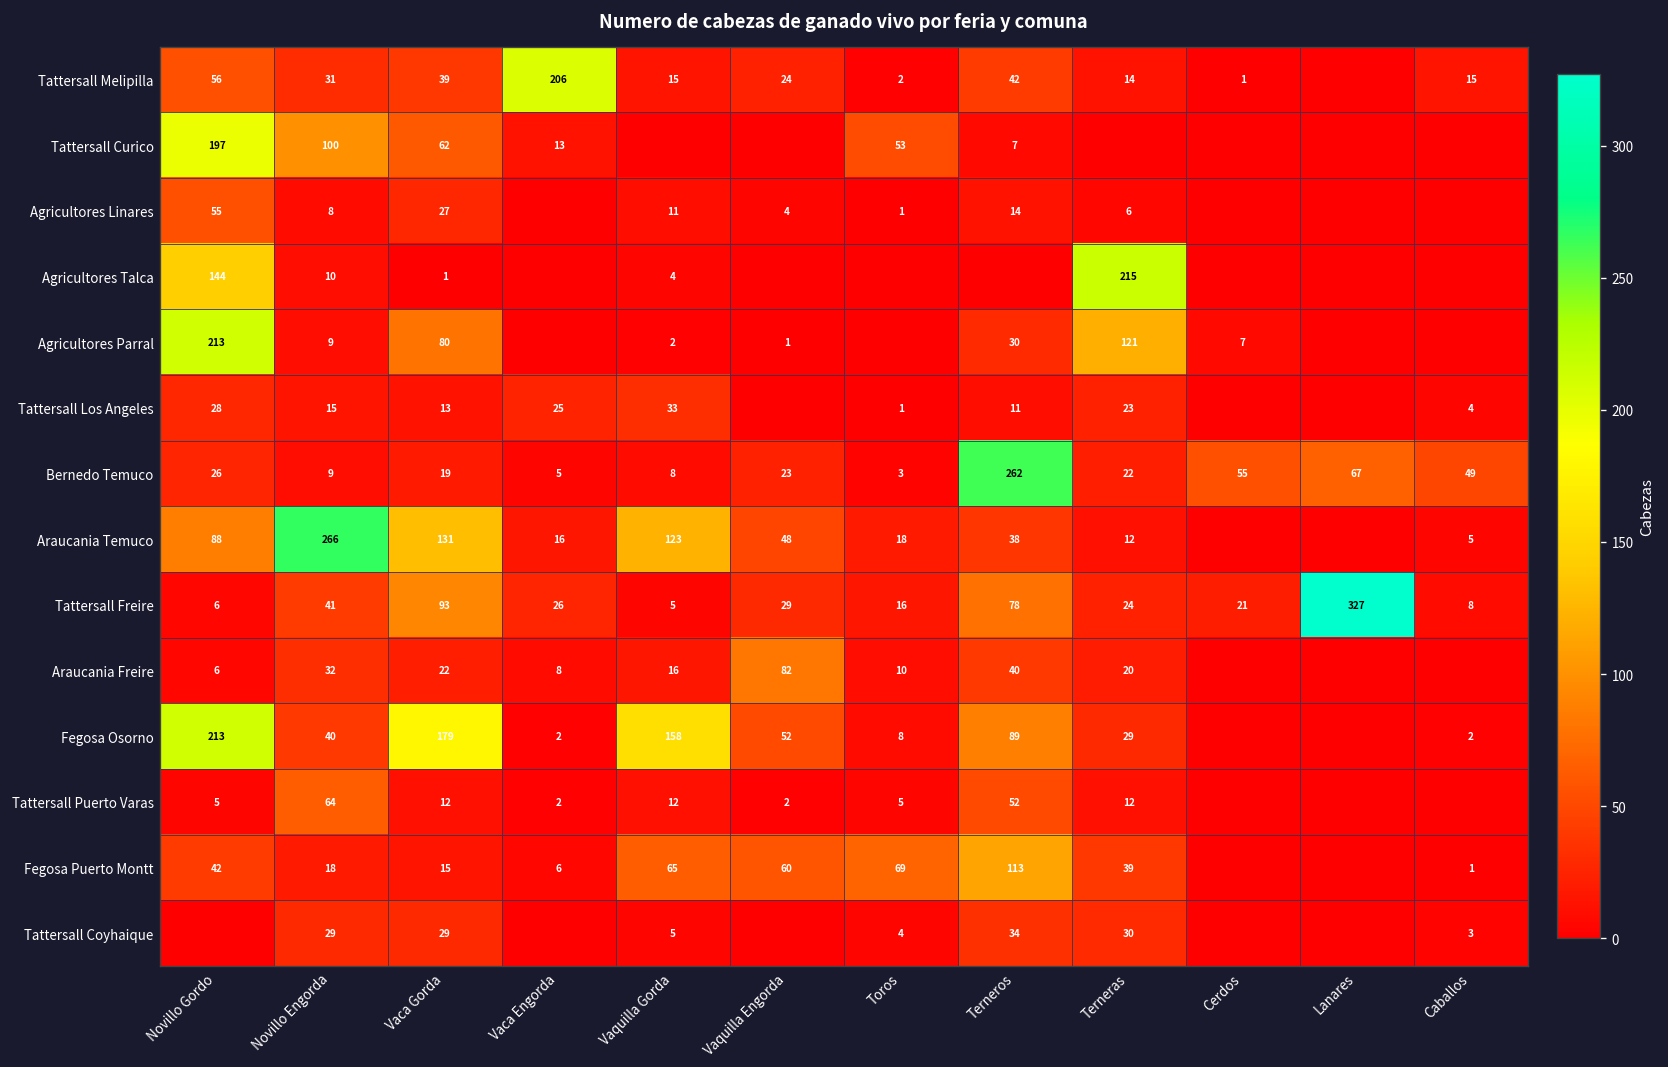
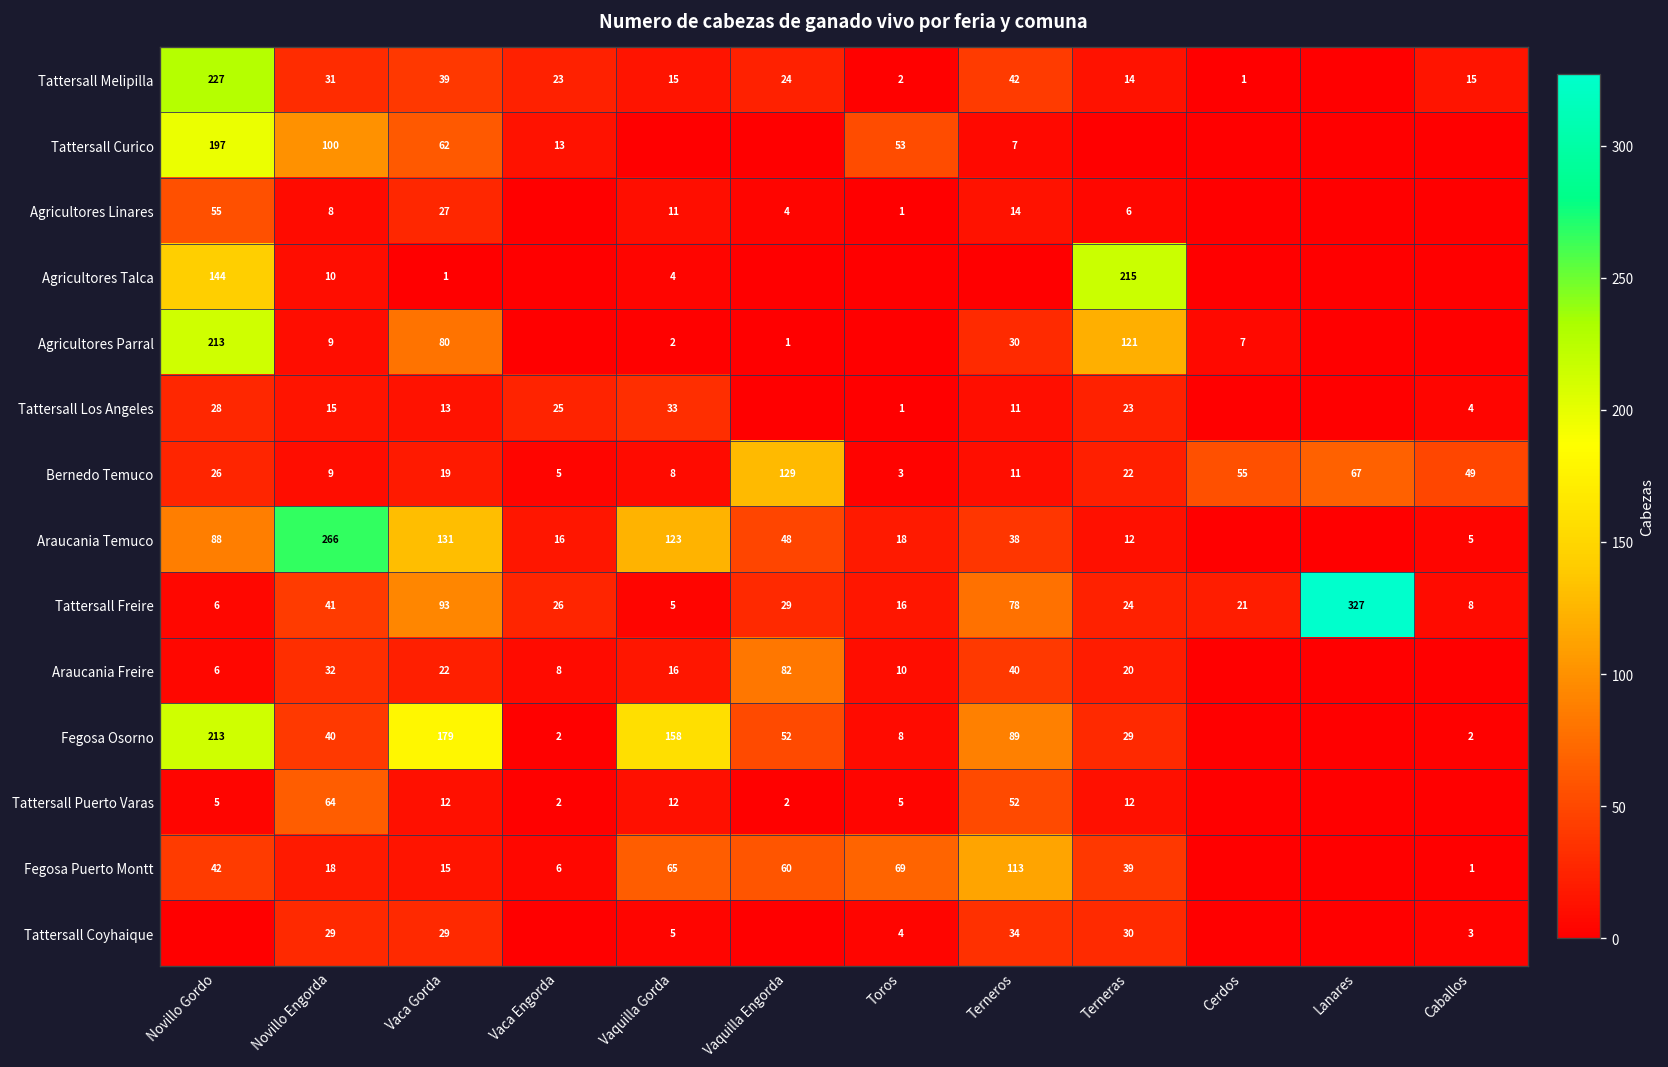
  {
    "Tattersall Melipilla": {
-     "Novillo Gordo": 56,
+     "Novillo Gordo": 227,
      "Novillo Engorda": 31,
      "Vaca Gorda": 39,
-     "Vaca Engorda": 206,
+     "Vaca Engorda": 23,
      "Vaquilla Gorda": 15,
      "Vaquilla Engorda": 24,
      "Toros": 2,
      "Terneros": 42,
      "Terneras": 14,
      "Cerdos": 1,
      "Caballos": 15
    },
    "Tattersall Curico": {
      "Novillo Gordo": 197,
      "Novillo Engorda": 100,
      "Vaca Gorda": 62,
      "Vaca Engorda": 13,
      "Toros": 53,
      "Terneros": 7
    },
    "Agricultores Linares": {
      "Novillo Gordo": 55,
      "Novillo Engorda": 8,
      "Vaca Gorda": 27,
      "Vaquilla Gorda": 11,
      "Vaquilla Engorda": 4,
      "Toros": 1,
      "Terneros": 14,
      "Terneras": 6
    },
    "Agricultores Talca": {
      "Novillo Gordo": 144,
      "Novillo Engorda": 10,
      "Vaca Gorda": 1,
      "Vaquilla Gorda": 4,
      "Terneras": 215
    },
    "Agricultores Parral": {
      "Novillo Gordo": 213,
      "Novillo Engorda": 9,
      "Vaca Gorda": 80,
      "Vaquilla Gorda": 2,
      "Vaquilla Engorda": 1,
      "Terneros": 30,
      "Terneras": 121,
      "Cerdos": 7
    },
    "Tattersall Los Angeles": {
      "Novillo Gordo": 28,
      "Novillo Engorda": 15,
      "Vaca Gorda": 13,
      "Vaca Engorda": 25,
      "Vaquilla Gorda": 33,
      "Toros": 1,
      "Terneros": 11,
      "Terneras": 23,
      "Caballos": 4
    },
    "Bernedo Temuco": {
      "Novillo Gordo": 26,
      "Novillo Engorda": 9,
      "Vaca Gorda": 19,
      "Vaca Engorda": 5,
      "Vaquilla Gorda": 8,
-     "Vaquilla Engorda": 23,
+     "Vaquilla Engorda": 129,
      "Toros": 3,
-     "Terneros": 262,
+     "Terneros": 11,
      "Terneras": 22,
      "Cerdos": 55,
      "Lanares": 67,
      "Caballos": 49
    },
    "Araucania Temuco": {
      "Novillo Gordo": 88,
      "Novillo Engorda": 266,
      "Vaca Gorda": 131,
      "Vaca Engorda": 16,
      "Vaquilla Gorda": 123,
      "Vaquilla Engorda": 48,
      "Toros": 18,
      "Terneros": 38,
      "Terneras": 12,
      "Caballos": 5
    },
    "Tattersall Freire": {
      "Novillo Gordo": 6,
      "Novillo Engorda": 41,
      "Vaca Gorda": 93,
      "Vaca Engorda": 26,
      "Vaquilla Gorda": 5,
      "Vaquilla Engorda": 29,
      "Toros": 16,
      "Terneros": 78,
      "Terneras": 24,
      "Cerdos": 21,
      "Lanares": 327,
      "Caballos": 8
    },
    "Araucania Freire": {
      "Novillo Gordo": 6,
      "Novillo Engorda": 32,
      "Vaca Gorda": 22,
      "Vaca Engorda": 8,
      "Vaquilla Gorda": 16,
      "Vaquilla Engorda": 82,
      "Toros": 10,
      "Terneros": 40,
      "Terneras": 20
    },
    "Fegosa Osorno": {
      "Novillo Gordo": 213,
      "Novillo Engorda": 40,
      "Vaca Gorda": 179,
      "Vaca Engorda": 2,
      "Vaquilla Gorda": 158,
      "Vaquilla Engorda": 52,
      "Toros": 8,
      "Terneros": 89,
      "Terneras": 29,
      "Caballos": 2
    },
    "Tattersall Puerto Varas": {
      "Novillo Gordo": 5,
      "Novillo Engorda": 64,
      "Vaca Gorda": 12,
      "Vaca Engorda": 2,
      "Vaquilla Gorda": 12,
      "Vaquilla Engorda": 2,
      "Toros": 5,
      "Terneros": 52,
      "Terneras": 12
    },
    "Fegosa Puerto Montt": {
      "Novillo Gordo": 42,
      "Novillo Engorda": 18,
      "Vaca Gorda": 15,
      "Vaca Engorda": 6,
      "Vaquilla Gorda": 65,
      "Vaquilla Engorda": 60,
      "Toros": 69,
      "Terneros": 113,
      "Terneras": 39,
      "Caballos": 1
    },
    "Tattersall Coyhaique": {
      "Novillo Engorda": 29,
      "Vaca Gorda": 29,
      "Vaquilla Gorda": 5,
      "Toros": 4,
      "Terneros": 34,
      "Terneras": 30,
      "Caballos": 3
    }
  }
